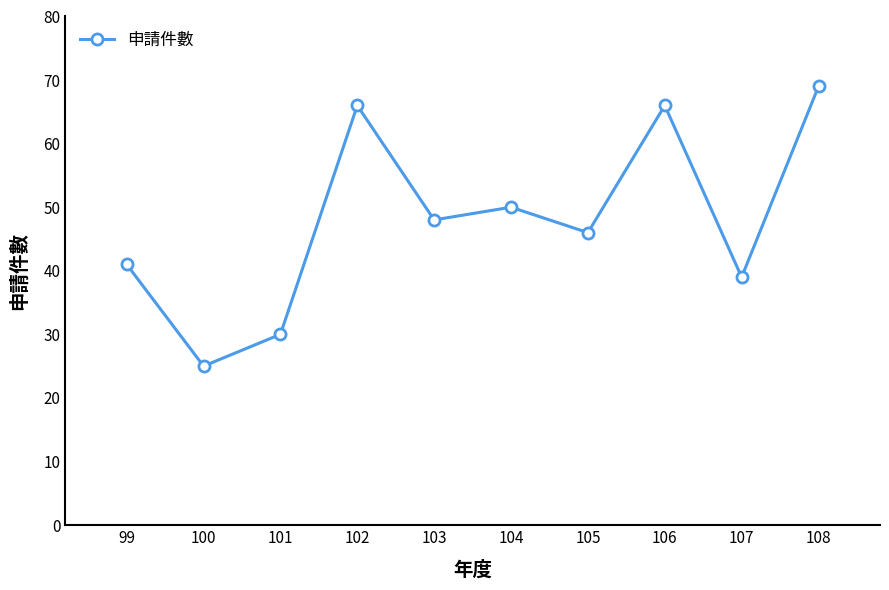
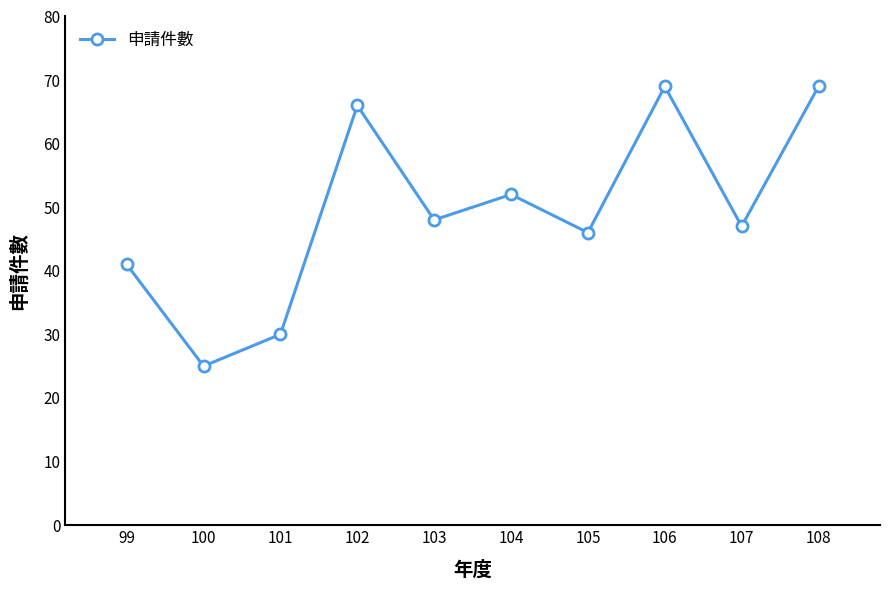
  {
    "99": 41,
    "100": 25,
    "101": 30,
    "102": 66,
    "103": 48,
-   "104": 50,
+   "104": 52,
    "105": 46,
-   "106": 66,
-   "107": 39,
+   "106": 69,
+   "107": 47,
    "108": 69
  }
